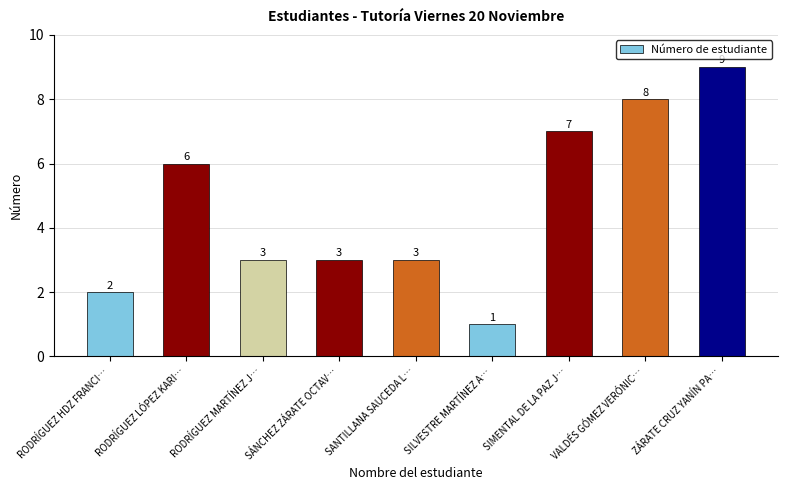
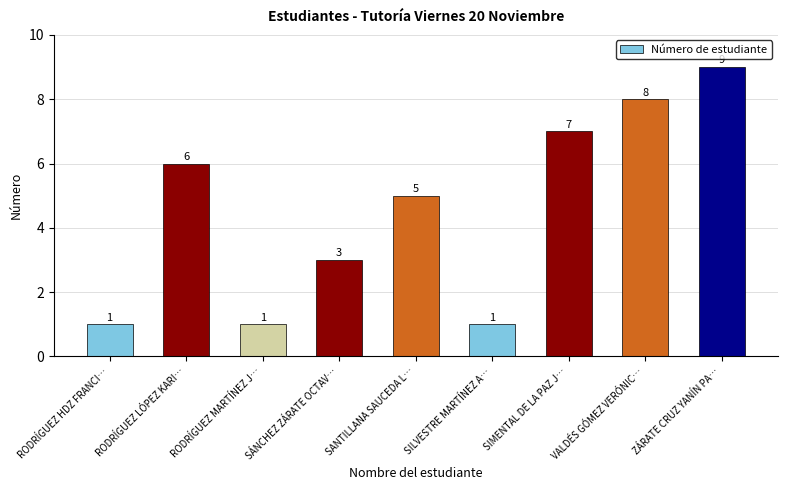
  {
-   "RODRÍGUEZ HDZ FRANCI…": 2,
+   "RODRÍGUEZ HDZ FRANCI…": 1,
    "RODRÍGUEZ LÓPEZ KARI…": 6,
-   "RODRÍGUEZ MARTÍNEZ J…": 3,
+   "RODRÍGUEZ MARTÍNEZ J…": 1,
    "SÁNCHEZ ZÁRATE OCTAV…": 3,
-   "SANTILLANA SAUCEDA L…": 3,
+   "SANTILLANA SAUCEDA L…": 5,
    "SILVESTRE MARTÍNEZ A…": 1,
    "SIMENTAL DE LA PAZ J…": 7,
    "VALDÉS GÓMEZ VERÓNIC…": 8
  }
